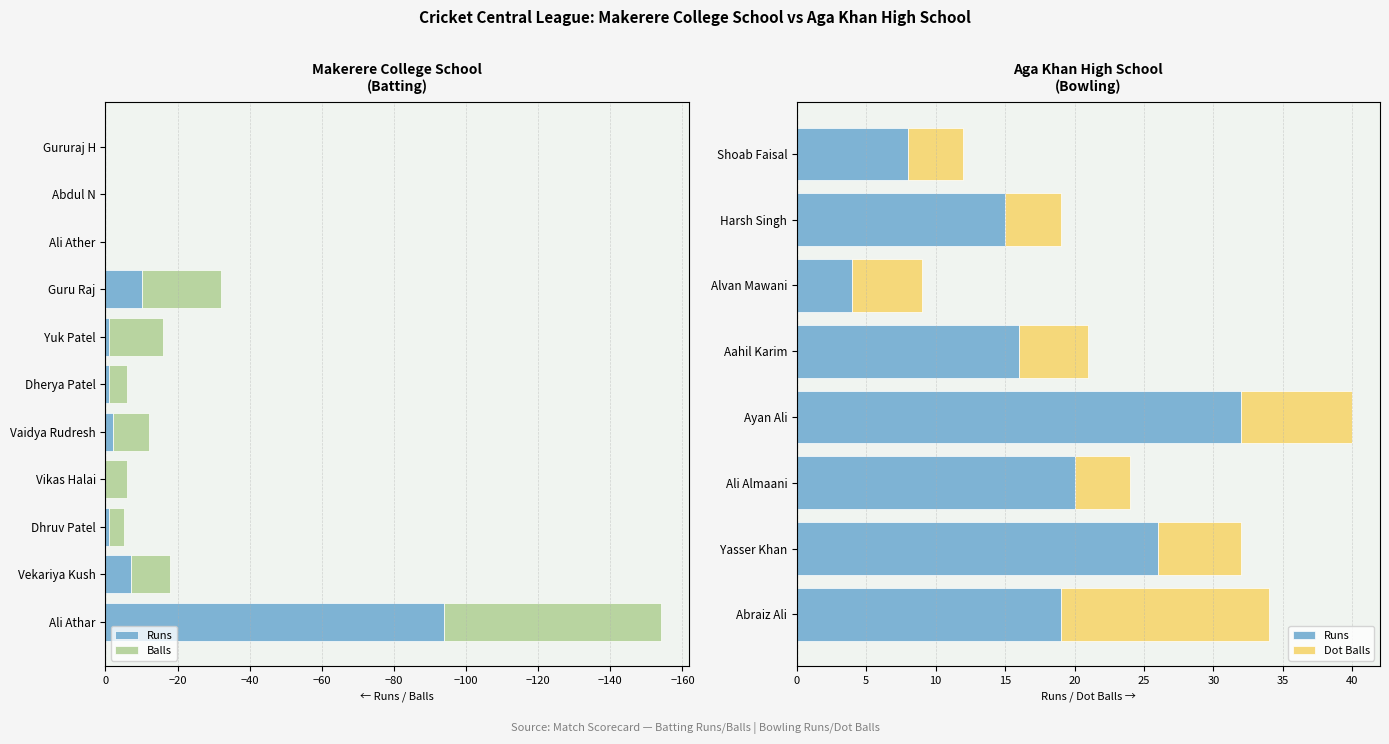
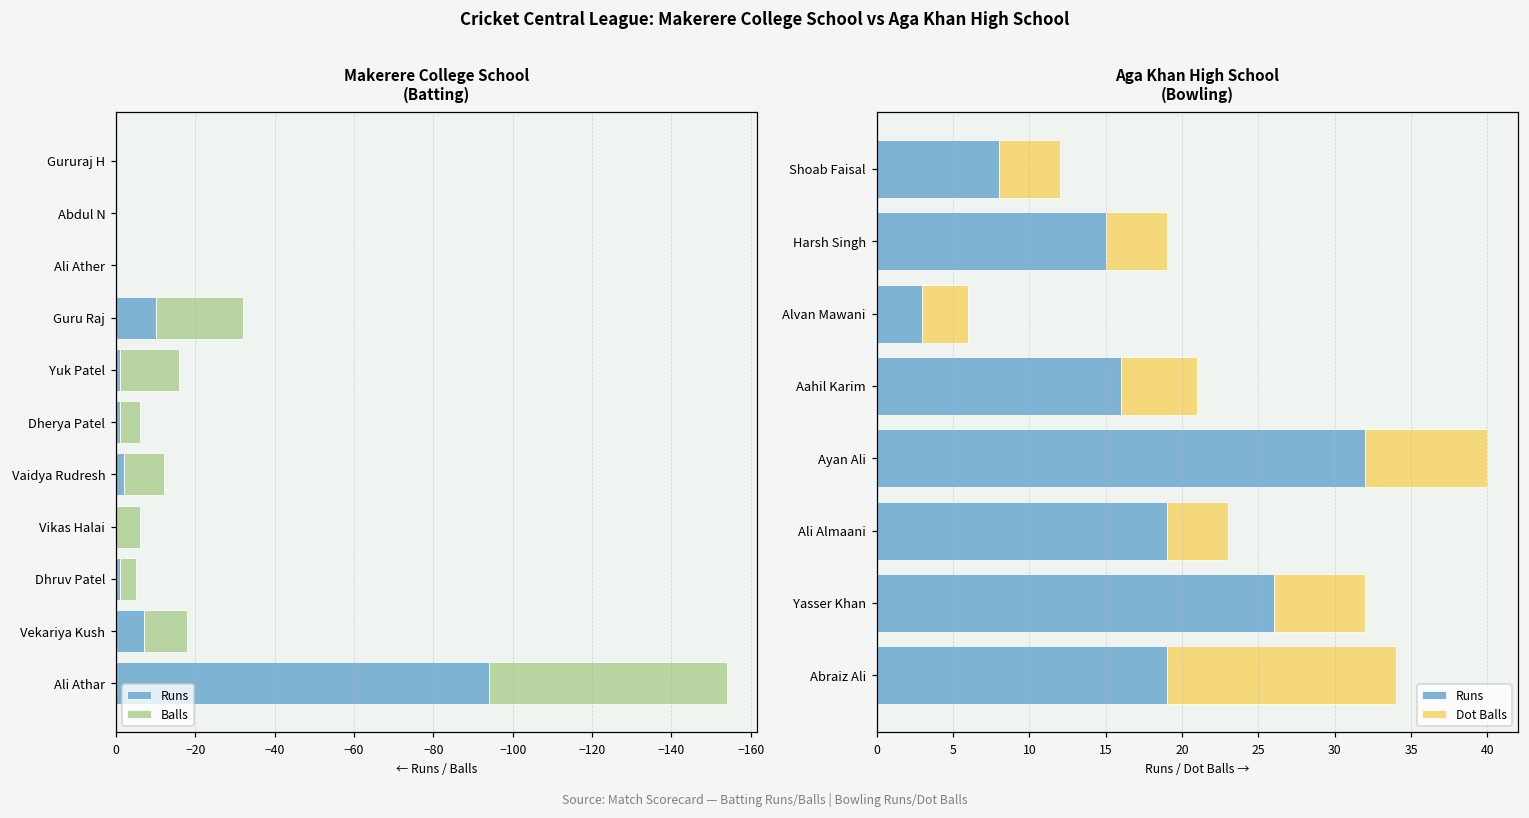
  {
    "Makerere College School (Batting)": {
      "Runs": {
        "Gururaj H": 0,
        "Abdul N": 0,
        "Ali Ather": 0,
        "Guru Raj": -10,
        "Yuk Patel": -1,
        "Dherya Patel": -1,
        "Vaidya Rudresh": -2,
        "Vikas Halai": 0,
        "Dhruv Patel": -1,
        "Vekariya Kush": -7,
        "Ali Athar": -94
      },
      "Balls": {
        "Gururaj H": 0,
        "Abdul N": 0,
        "Ali Ather": 0,
        "Guru Raj": -22,
        "Yuk Patel": -15,
        "Dherya Patel": -5,
        "Vaidya Rudresh": -10,
        "Vikas Halai": -6,
        "Dhruv Patel": -4,
        "Vekariya Kush": -11,
        "Ali Athar": -60
      }
    },
    "Aga Khan High School (Bowling)": {
      "Runs": {
        "Shoab Faisal": 8,
        "Harsh Singh": 15,
-       "Alvan Mawani": 4,
+       "Alvan Mawani": 3,
        "Aahil Karim": 16,
        "Ayan Ali": 32,
-       "Ali Almaani": 20,
+       "Ali Almaani": 19,
        "Yasser Khan": 26,
        "Abraiz Ali": 19
      },
      "Dot Balls": {
        "Shoab Faisal": 4,
        "Harsh Singh": 4,
-       "Alvan Mawani": 5,
+       "Alvan Mawani": 3,
        "Aahil Karim": 5,
        "Ayan Ali": 8,
        "Ali Almaani": 4,
        "Yasser Khan": 6,
        "Abraiz Ali": 15
      }
    }
  }
